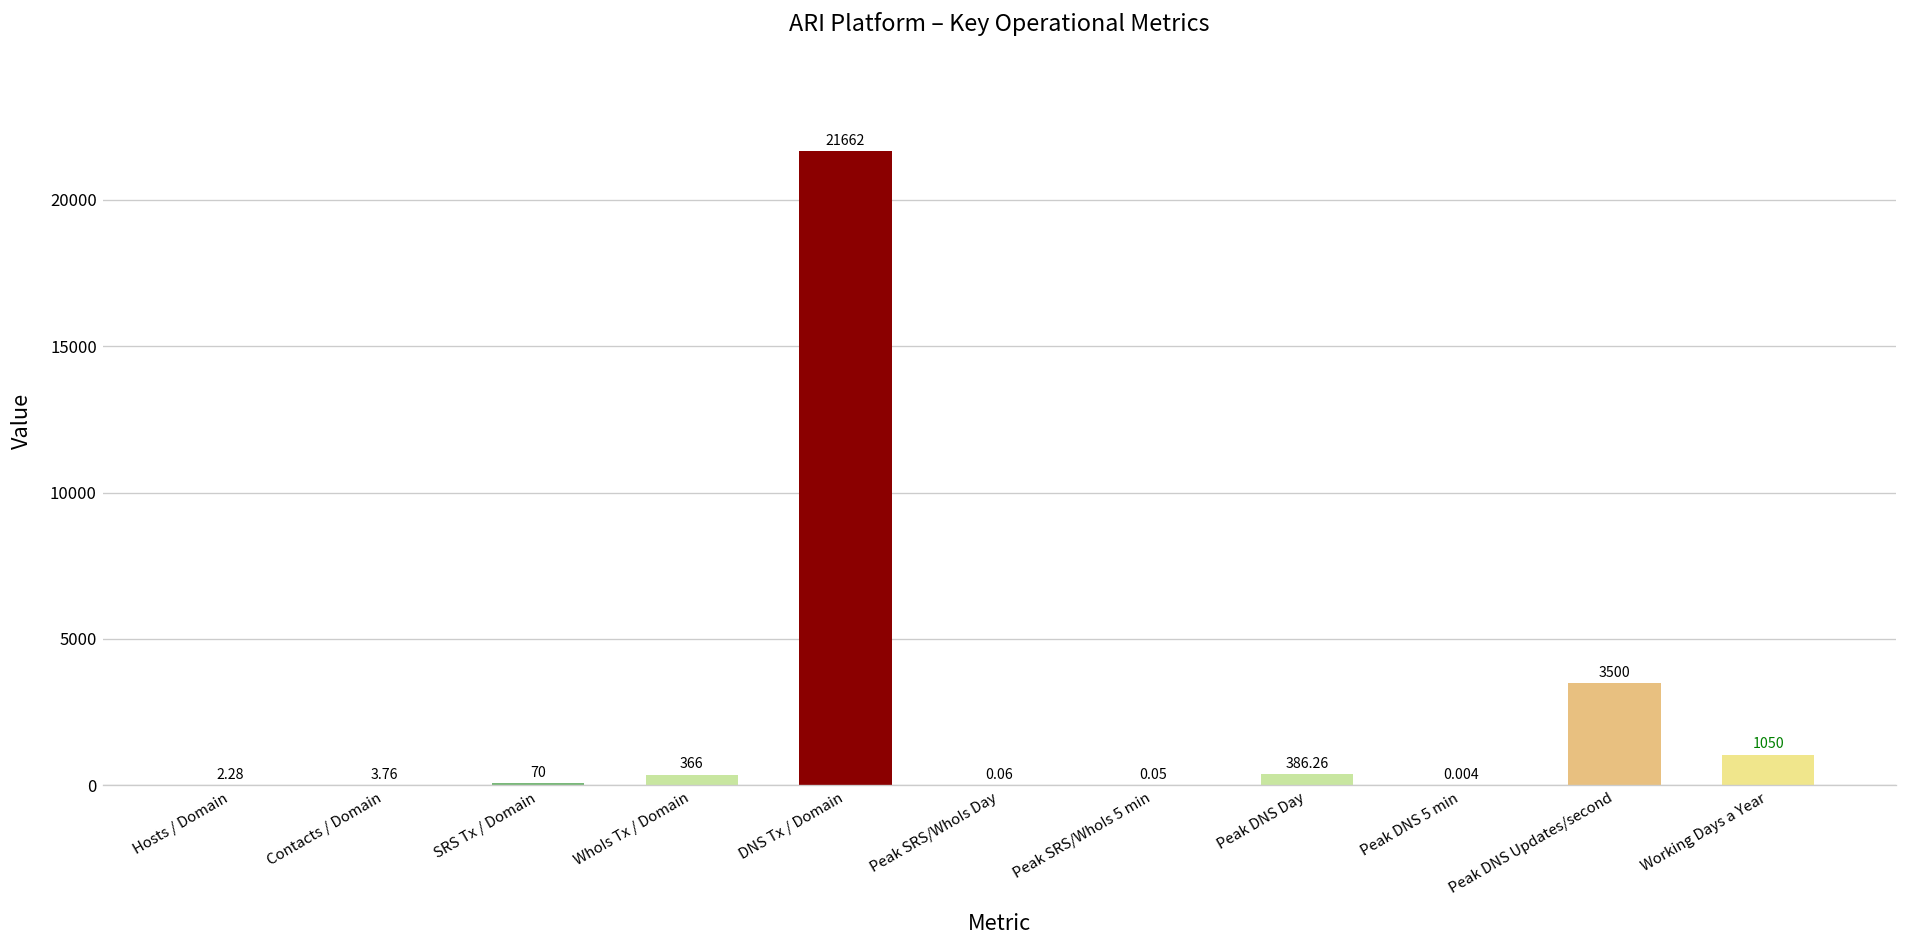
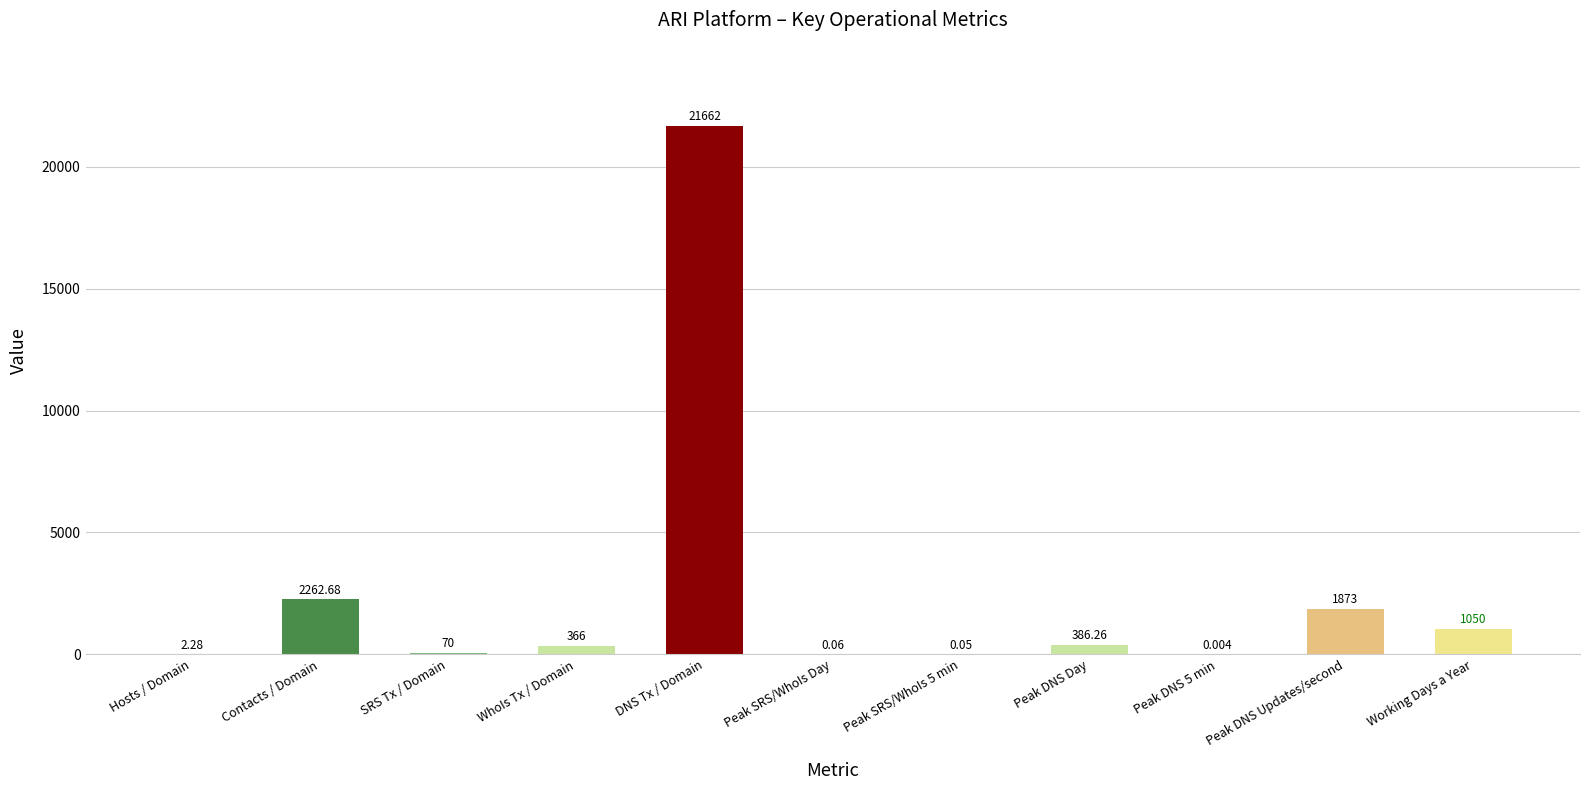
  {
    "Hosts / Domain": 2.28,
-   "Contacts / Domain": 3.76,
+   "Contacts / Domain": 2262.68,
    "SRS Tx / Domain": 70,
    "WhoIs Tx / Domain": 366,
    "DNS Tx / Domain": 21662,
    "Peak SRS/WhoIs Day": 0.06,
    "Peak SRS/WhoIs 5 min": 0.05,
    "Peak DNS Day": 386.26,
    "Peak DNS 5 min": 0.004,
-   "Peak DNS Updates/second": 3500,
+   "Peak DNS Updates/second": 1873,
    "Working Days a Year": 1050
  }
